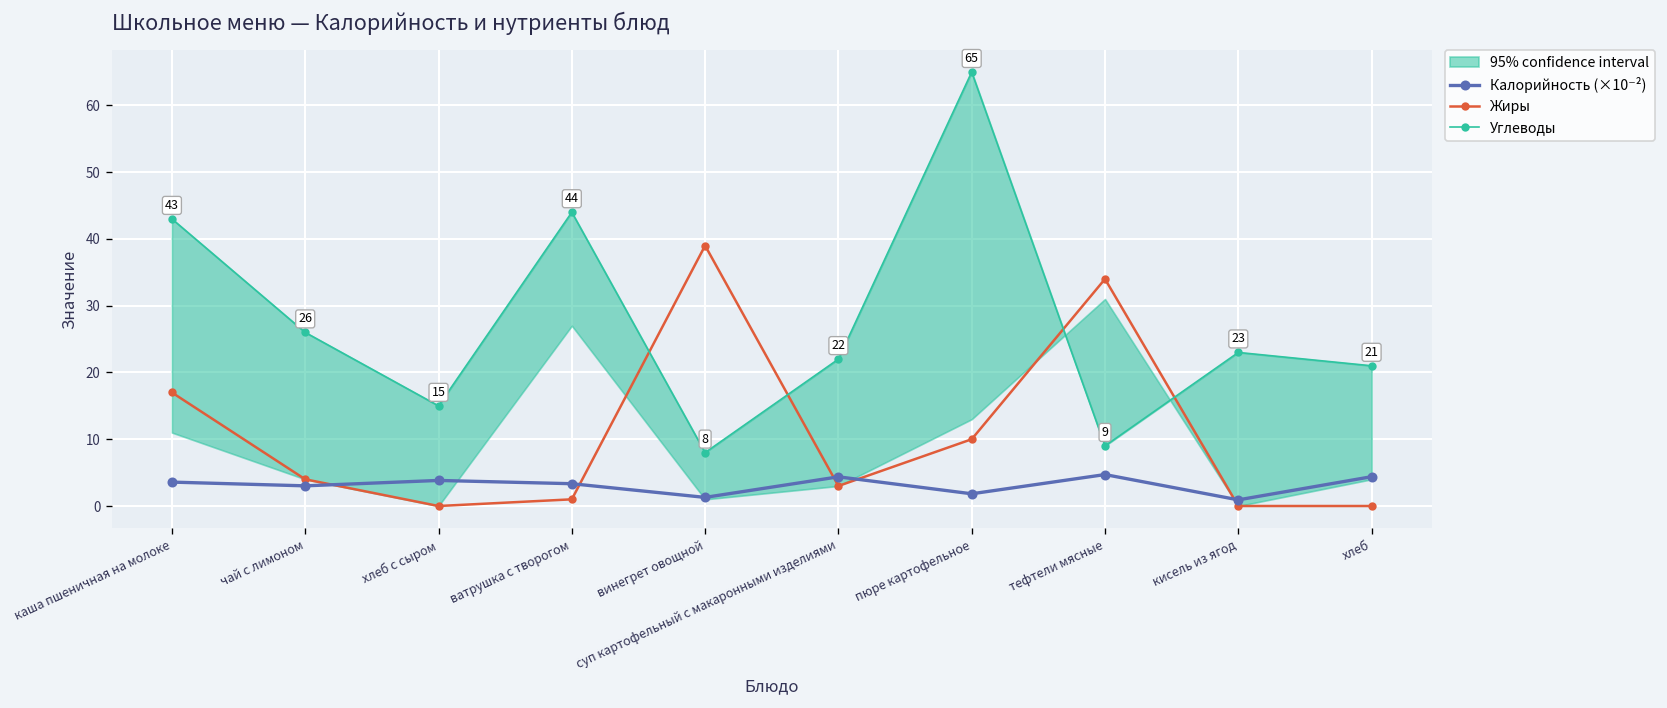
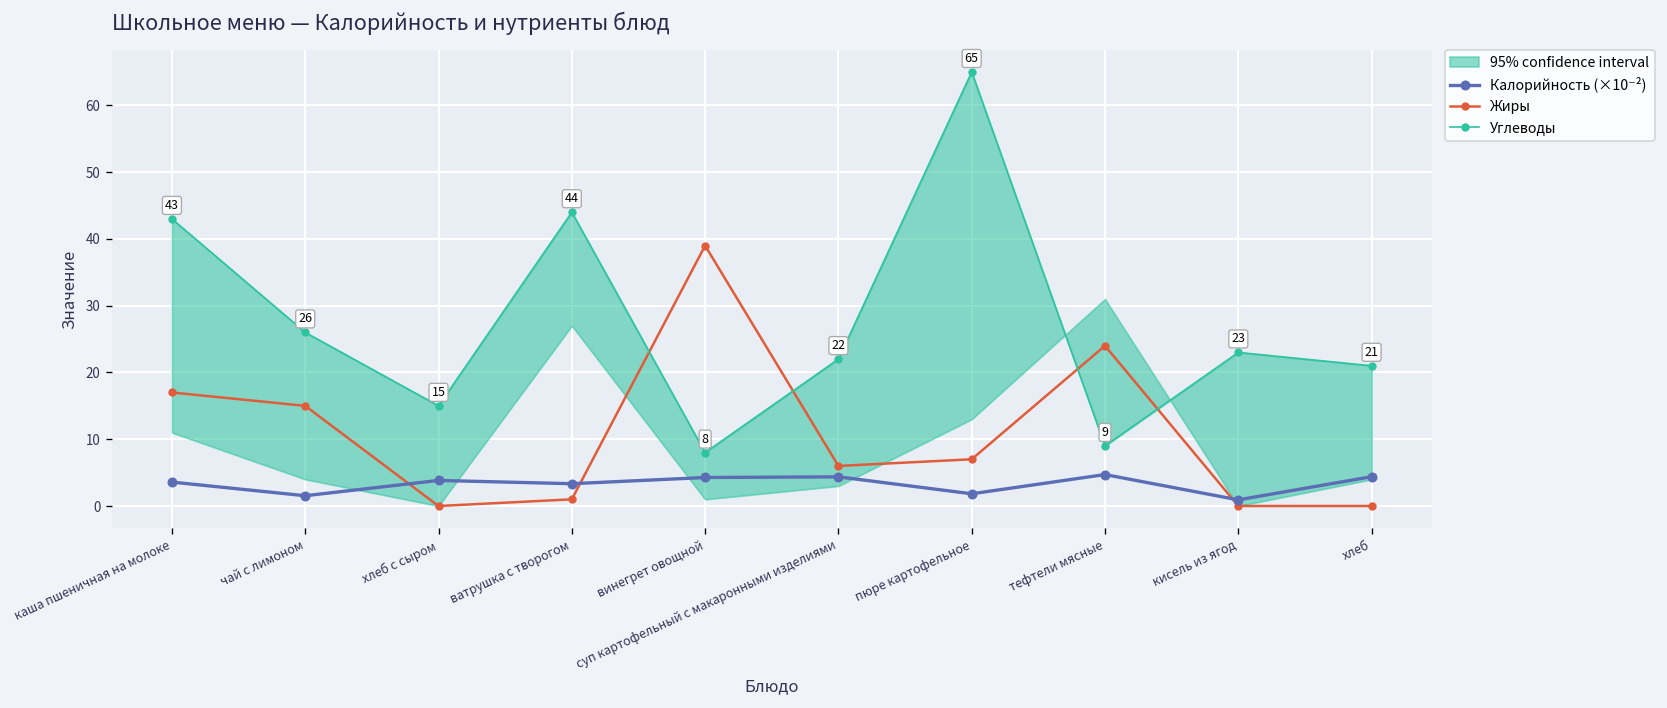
  {
    "Калорийность (×10⁻²)": {
      "каша пшеничная на молоке": 4,
-     "чай с лимоном": 3,
+     "чай с лимоном": 2,
      "хлеб с сыром": 4,
      "ватрушка с творогом": 3,
-     "винегрет овощной": 1,
+     "винегрет овощной": 4,
      "суп картофельный с макаронными изделиями": 4,
      "пюре картофельное": 2,
      "тефтели мясные": 5,
      "кисель из ягод": 1,
      "хлеб": 4
    },
    "Жиры": {
      "каша пшеничная на молоке": 17,
-     "чай с лимоном": 4,
+     "чай с лимоном": 15,
      "хлеб с сыром": 0,
      "ватрушка с творогом": 1,
      "винегрет овощной": 39,
-     "суп картофельный с макаронными изделиями": 3,
-     "пюре картофельное": 10,
-     "тефтели мясные": 34,
+     "суп картофельный с макаронными изделиями": 6,
+     "пюре картофельное": 7,
+     "тефтели мясные": 24,
      "кисель из ягод": 0,
      "хлеб": 0
    }
  }
